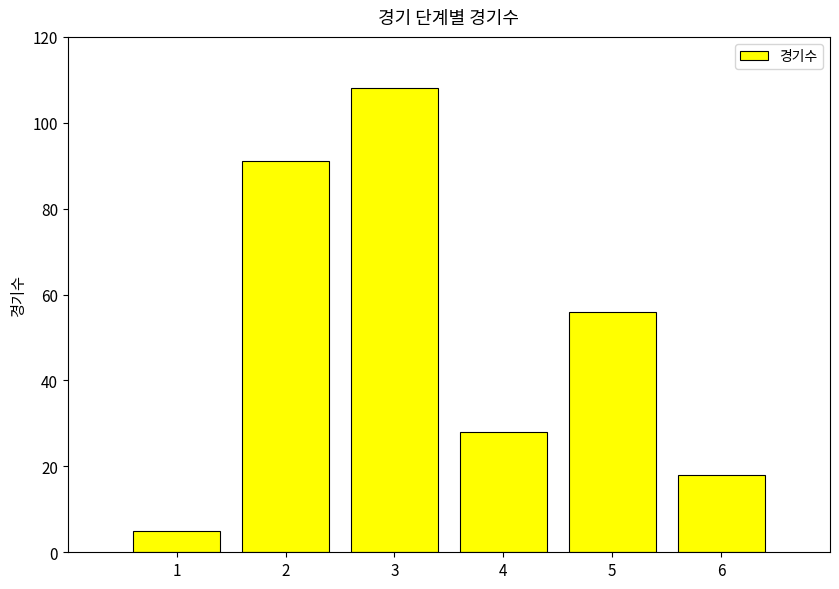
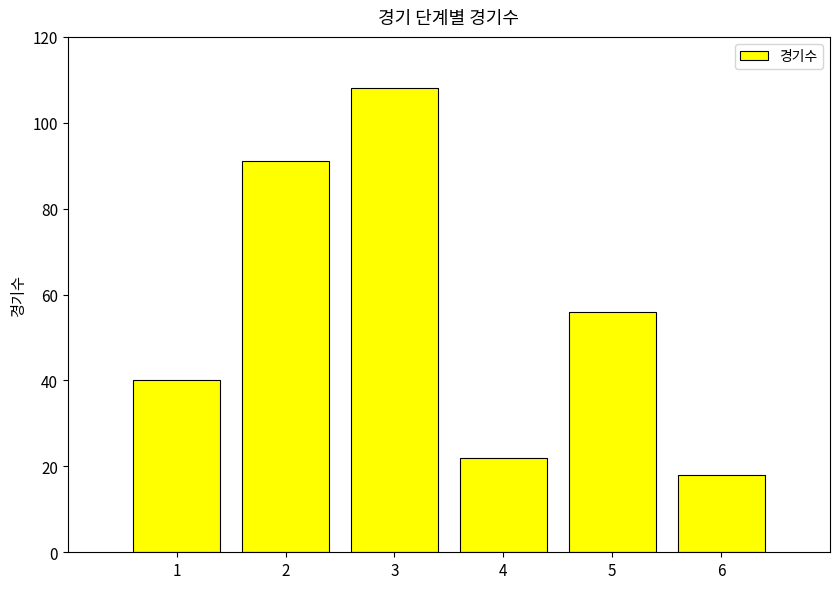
  {
-   "1": 5,
+   "1": 40,
    "2": 91,
    "3": 108,
-   "4": 28,
+   "4": 22,
    "5": 56,
    "6": 18
  }
